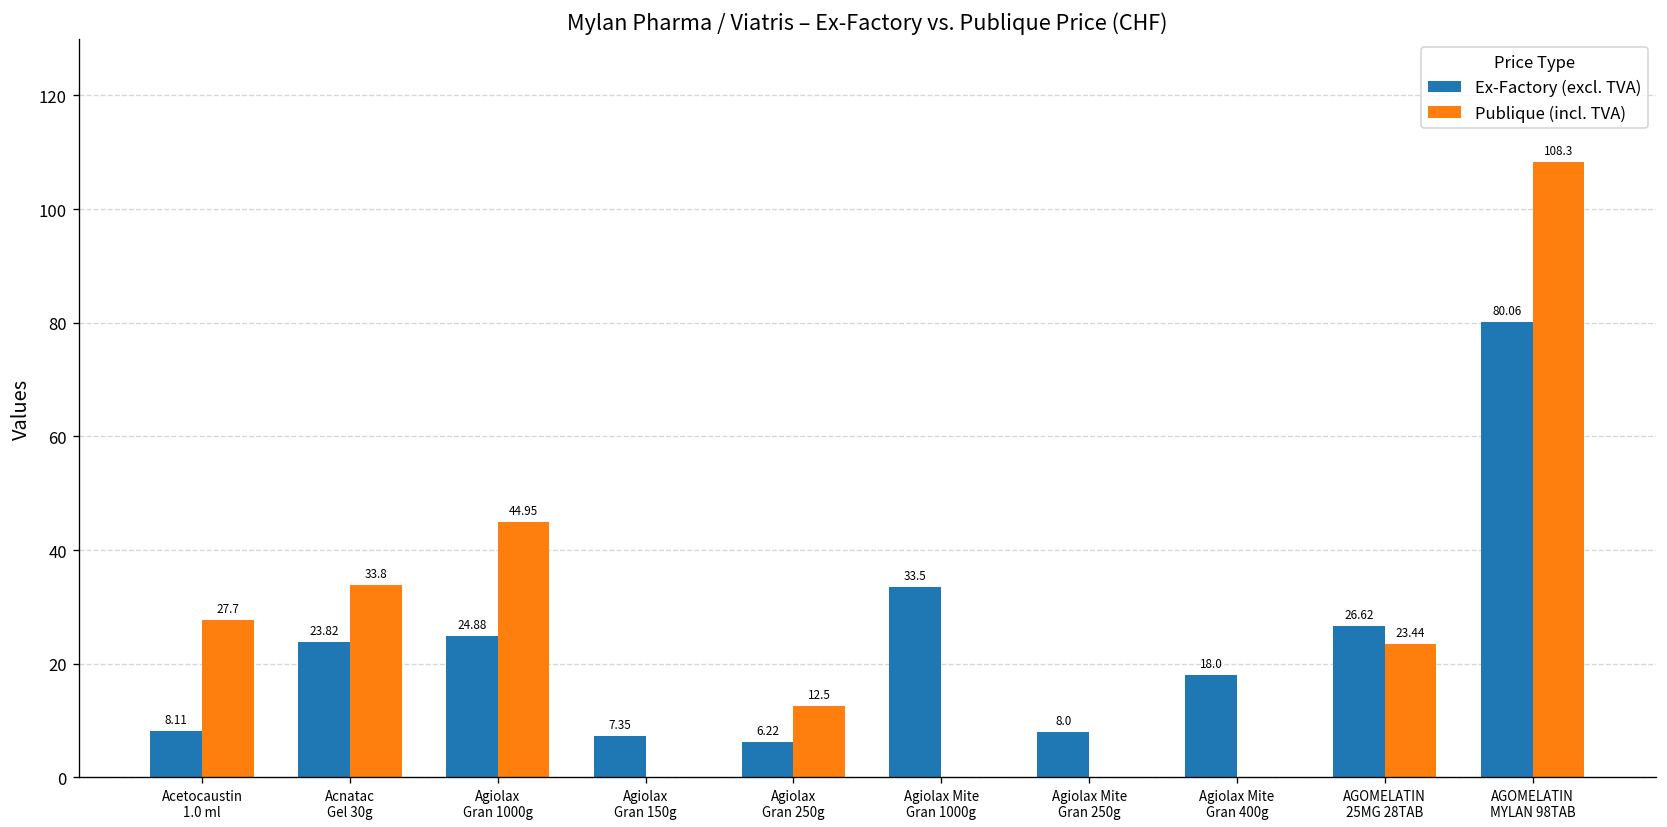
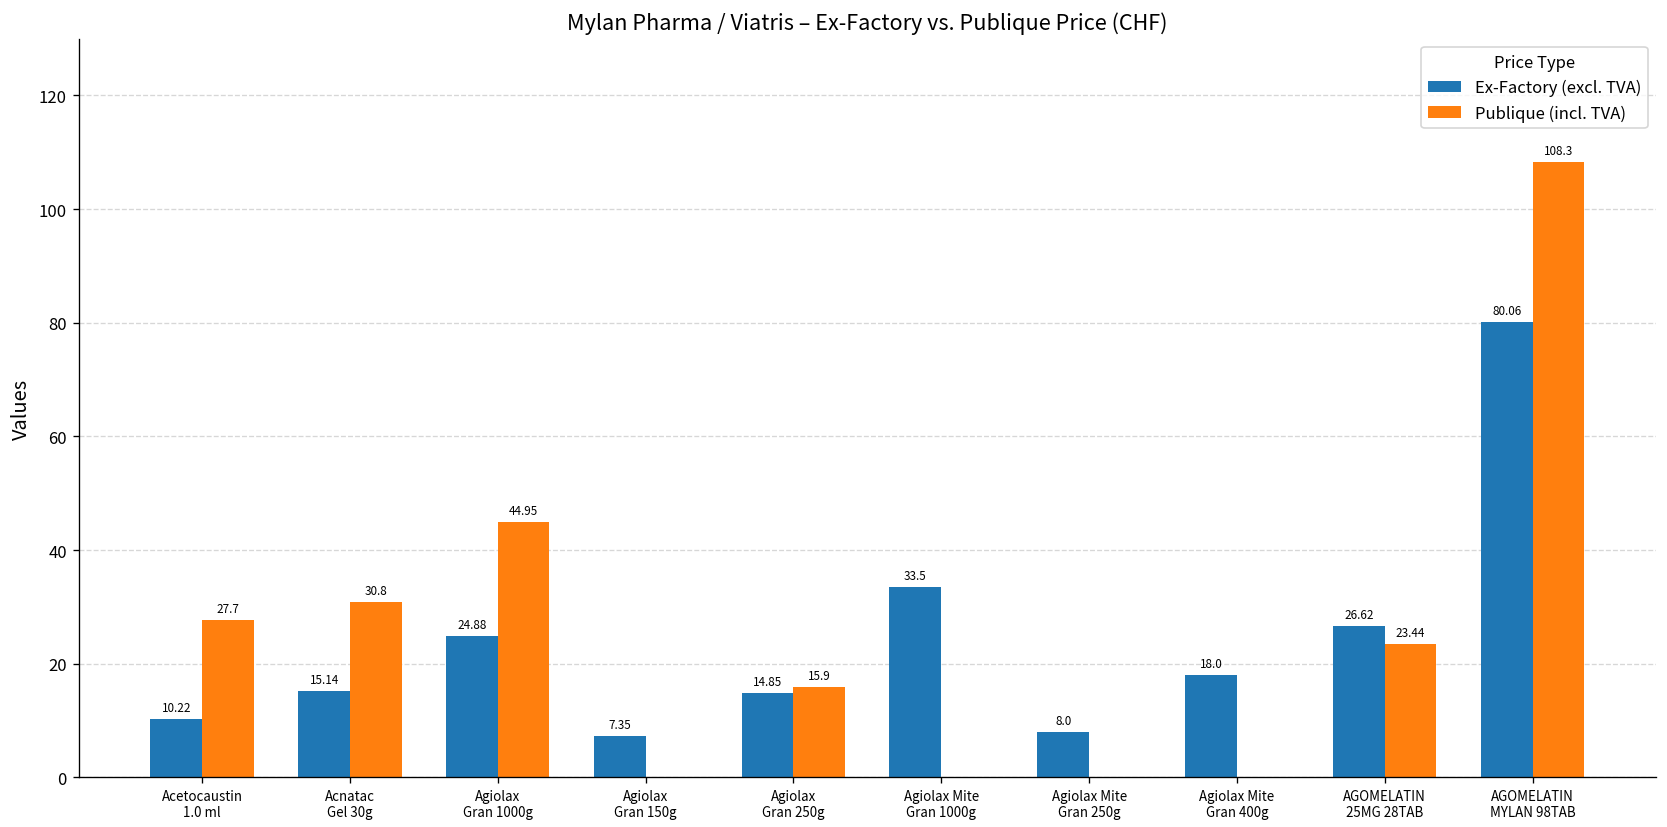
  {
    "Ex-Factory (excl. TVA)": {
-     "Acetocaustin 1.0 ml": 8.11,
-     "Acnatac Gel 30g": 23.82,
+     "Acetocaustin 1.0 ml": 10.22,
+     "Acnatac Gel 30g": 15.14,
      "Agiolax Gran 1000g": 24.88,
      "Agiolax Gran 150g": 7.35,
-     "Agiolax Gran 250g": 6.22,
+     "Agiolax Gran 250g": 14.85,
      "Agiolax Mite Gran 1000g": 33.5,
      "Agiolax Mite Gran 250g": 8.0,
      "Agiolax Mite Gran 400g": 18.0,
      "AGOMELATIN 25MG 28TAB": 26.62,
      "AGOMELATIN MYLAN 98TAB": 80.06
    },
    "Publique (incl. TVA)": {
      "Acetocaustin 1.0 ml": 27.7,
-     "Acnatac Gel 30g": 33.8,
+     "Acnatac Gel 30g": 30.8,
      "Agiolax Gran 1000g": 44.95,
-     "Agiolax Gran 250g": 12.5,
+     "Agiolax Gran 250g": 15.9,
      "AGOMELATIN 25MG 28TAB": 23.44,
      "AGOMELATIN MYLAN 98TAB": 108.3
    }
  }
